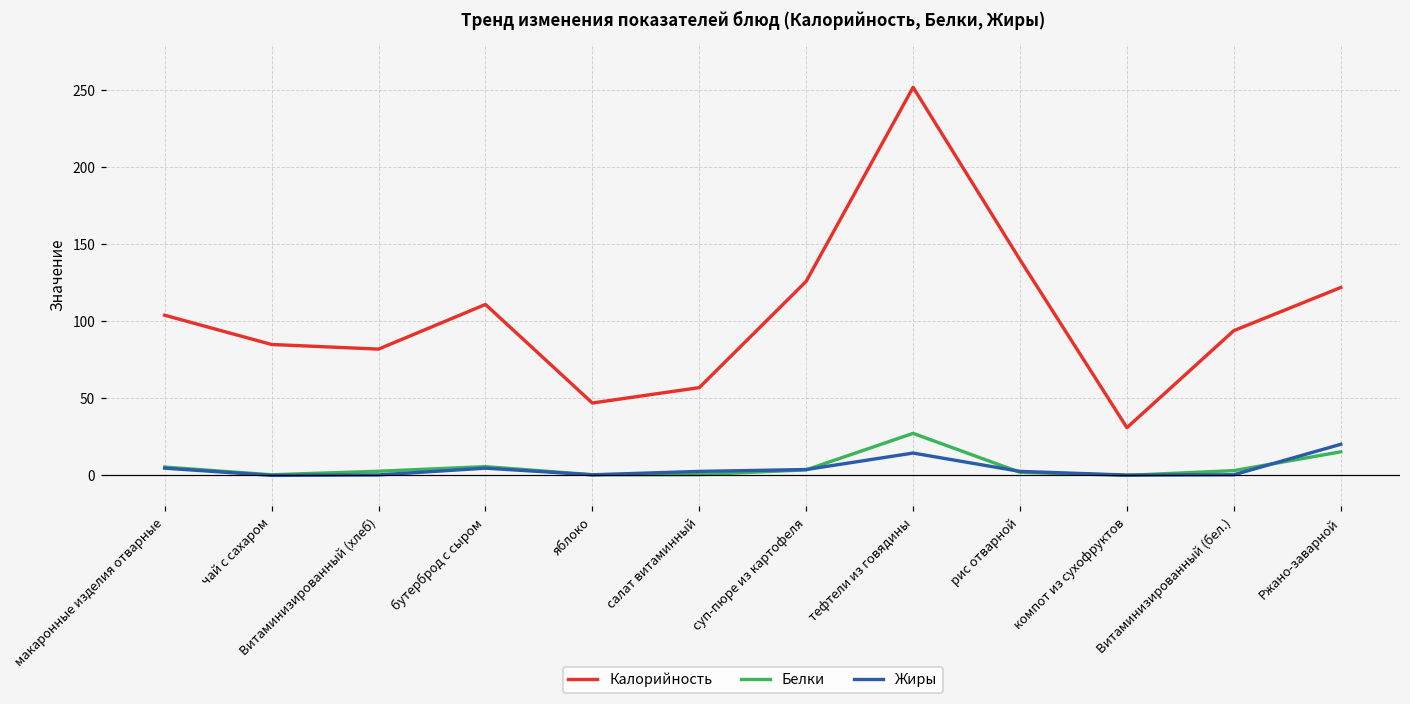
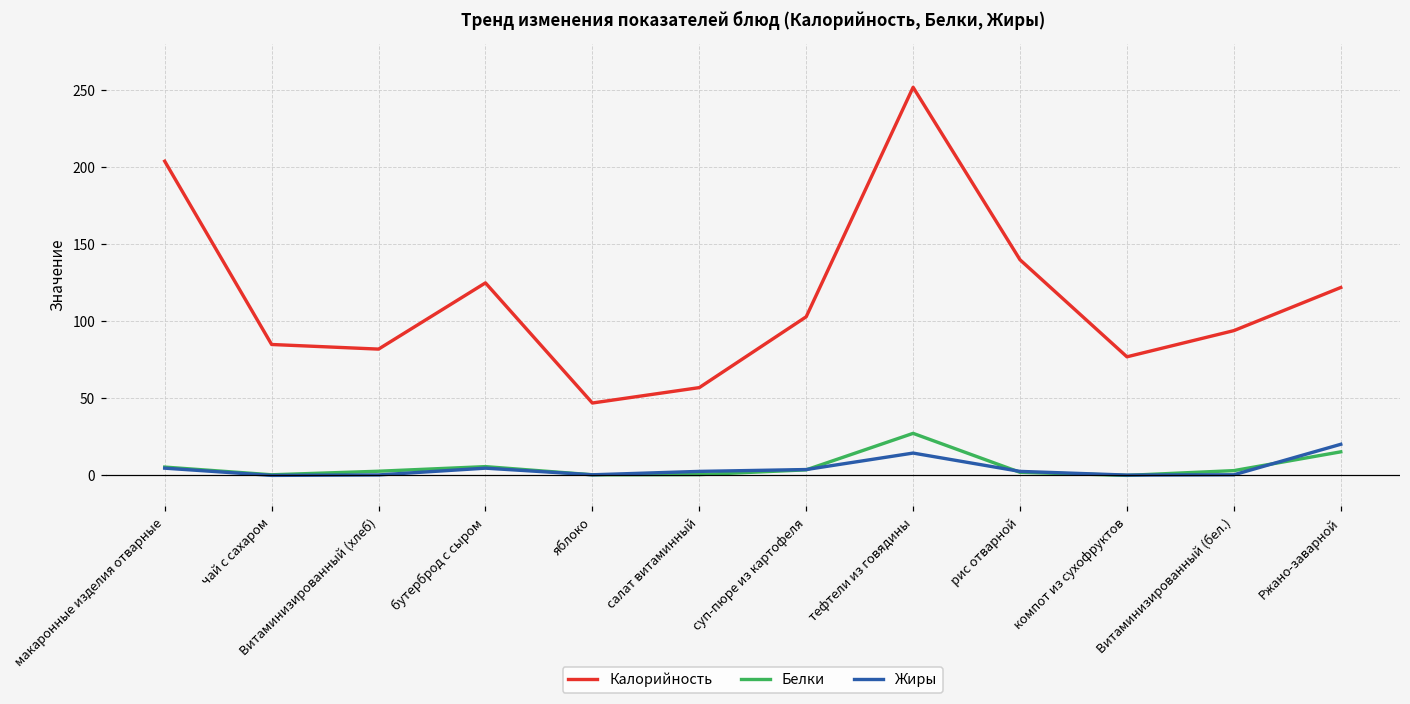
  {
    "Калорийность": {
-     "макаронные изделия отварные": 104,
+     "макаронные изделия отварные": 204,
      "чай с сахаром": 85,
      "Витаминизированный (хлеб)": 82,
-     "бутерброд с сыром": 111,
+     "бутерброд с сыром": 125,
      "яблоко": 47,
      "салат витаминный": 57,
-     "суп-пюре из картофеля": 126,
+     "суп-пюре из картофеля": 103,
      "тефтели из говядины": 252,
      "рис отварной": 140,
-     "компот из сухофруктов": 31,
+     "компот из сухофруктов": 77,
      "Витаминизированный (бел.)": 94,
      "Ржано-заварной": 122
    },
    "Белки": {
      "Витаминизированный (хлеб)": 3,
      "салат витаминный": 1,
      "тефтели из говядины": 27,
      "Витаминизированный (бел.)": 3,
      "Ржано-заварной": 15
    },
    "Жиры": {
      "Витаминизированный (хлеб)": 0,
      "салат витаминный": 3,
      "тефтели из говядины": 15,
      "Витаминизированный (бел.)": 0,
      "Ржано-заварной": 20
    }
  }
